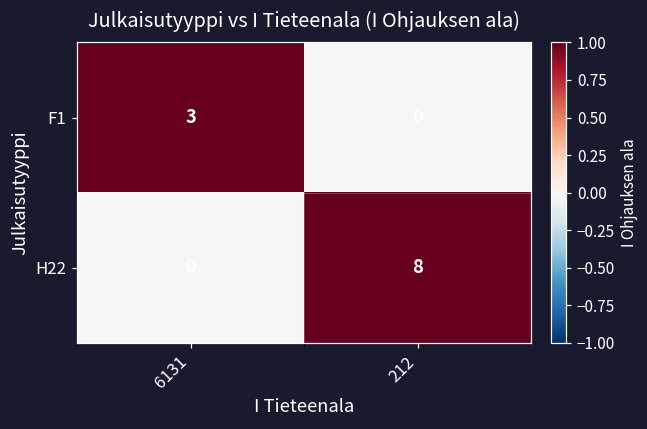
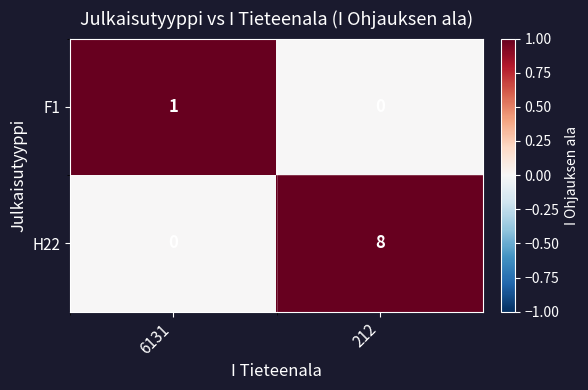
  {
    "F1": {
-     "6131": 3
+     "6131": 1
    },
    "H22": {
      "212": 8
    }
  }
